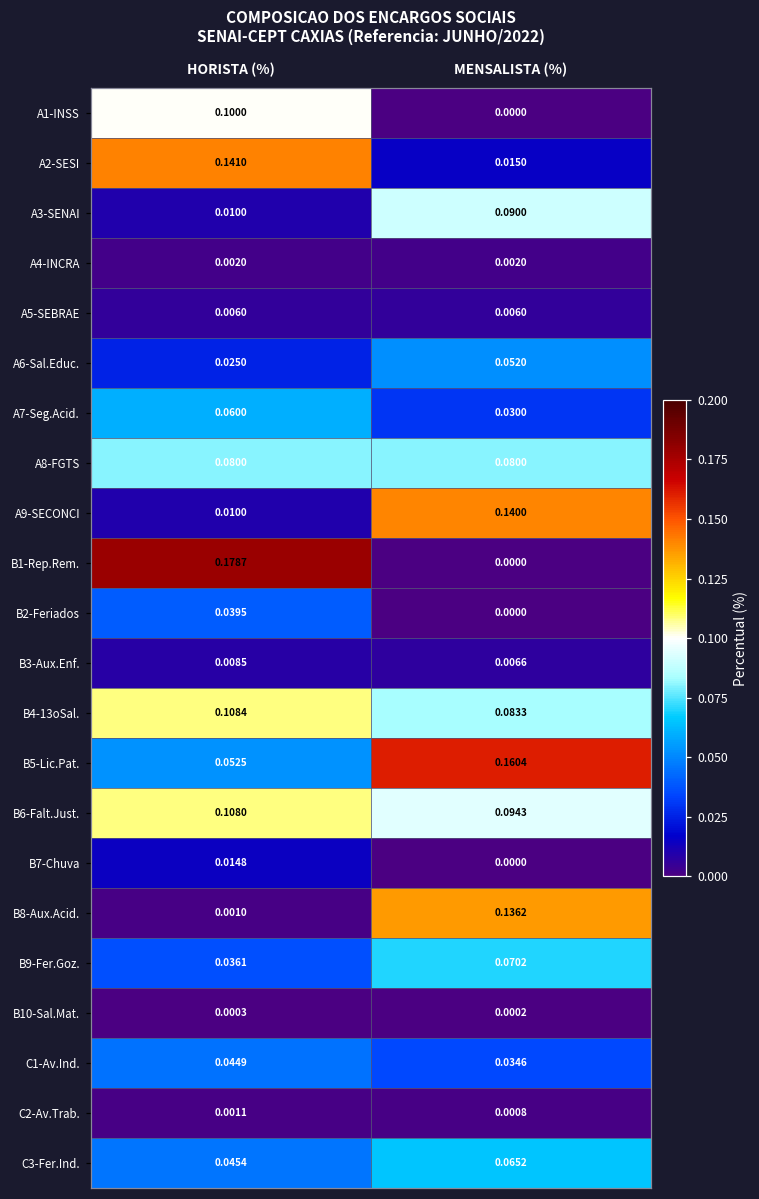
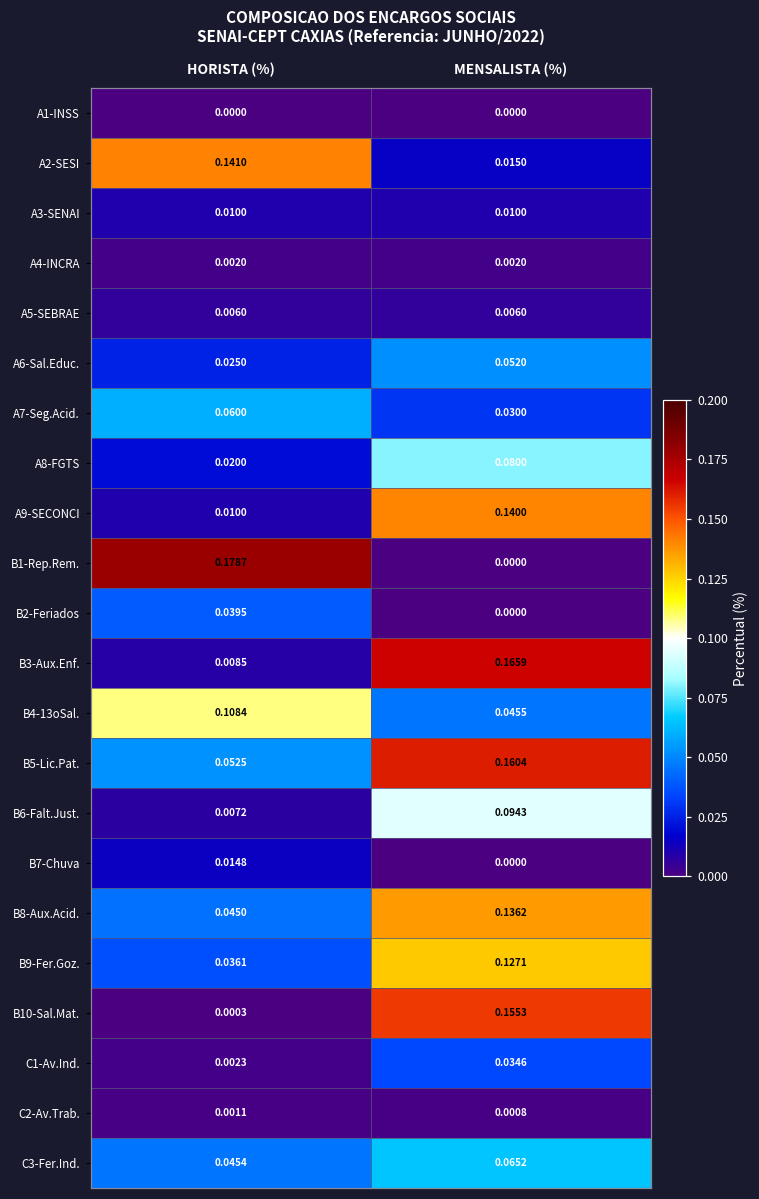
  {
    "A1-INSS": {
-     "HORISTA (%)": 0.1000,
+     "HORISTA (%)": 0.0000,
      "MENSALISTA (%)": 0.0000
    },
    "A2-SESI": {
      "HORISTA (%)": 0.1410,
      "MENSALISTA (%)": 0.0150
    },
    "A3-SENAI": {
      "HORISTA (%)": 0.0100,
-     "MENSALISTA (%)": 0.0900
+     "MENSALISTA (%)": 0.0100
    },
    "A4-INCRA": {
      "HORISTA (%)": 0.0020,
      "MENSALISTA (%)": 0.0020
    },
    "A5-SEBRAE": {
      "HORISTA (%)": 0.0060,
      "MENSALISTA (%)": 0.0060
    },
    "A6-Sal.Educ.": {
      "HORISTA (%)": 0.0250,
      "MENSALISTA (%)": 0.0520
    },
    "A7-Seg.Acid.": {
      "HORISTA (%)": 0.0600,
      "MENSALISTA (%)": 0.0300
    },
    "A8-FGTS": {
-     "HORISTA (%)": 0.0800,
+     "HORISTA (%)": 0.0200,
      "MENSALISTA (%)": 0.0800
    },
    "A9-SECONCI": {
      "HORISTA (%)": 0.0100,
      "MENSALISTA (%)": 0.1400
    },
    "B1-Rep.Rem.": {
      "HORISTA (%)": 0.1787,
      "MENSALISTA (%)": 0.0000
    },
    "B2-Feriados": {
      "HORISTA (%)": 0.0395,
      "MENSALISTA (%)": 0.0000
    },
    "B3-Aux.Enf.": {
      "HORISTA (%)": 0.0085,
-     "MENSALISTA (%)": 0.0066
+     "MENSALISTA (%)": 0.1659
    },
    "B4-13oSal.": {
      "HORISTA (%)": 0.1084,
-     "MENSALISTA (%)": 0.0833
+     "MENSALISTA (%)": 0.0455
    },
    "B5-Lic.Pat.": {
      "HORISTA (%)": 0.0525,
      "MENSALISTA (%)": 0.1604
    },
    "B6-Falt.Just.": {
-     "HORISTA (%)": 0.1080,
+     "HORISTA (%)": 0.0072,
      "MENSALISTA (%)": 0.0943
    },
    "B7-Chuva": {
      "HORISTA (%)": 0.0148,
      "MENSALISTA (%)": 0.0000
    },
    "B8-Aux.Acid.": {
-     "HORISTA (%)": 0.0010,
+     "HORISTA (%)": 0.0450,
      "MENSALISTA (%)": 0.1362
    },
    "B9-Fer.Goz.": {
      "HORISTA (%)": 0.0361,
-     "MENSALISTA (%)": 0.0702
+     "MENSALISTA (%)": 0.1271
    },
    "B10-Sal.Mat.": {
      "HORISTA (%)": 0.0003,
-     "MENSALISTA (%)": 0.0002
+     "MENSALISTA (%)": 0.1553
    },
    "C1-Av.Ind.": {
-     "HORISTA (%)": 0.0449,
+     "HORISTA (%)": 0.0023,
      "MENSALISTA (%)": 0.0346
    },
    "C2-Av.Trab.": {
      "HORISTA (%)": 0.0011,
      "MENSALISTA (%)": 0.0008
    },
    "C3-Fer.Ind.": {
      "HORISTA (%)": 0.0454,
      "MENSALISTA (%)": 0.0652
    }
  }
